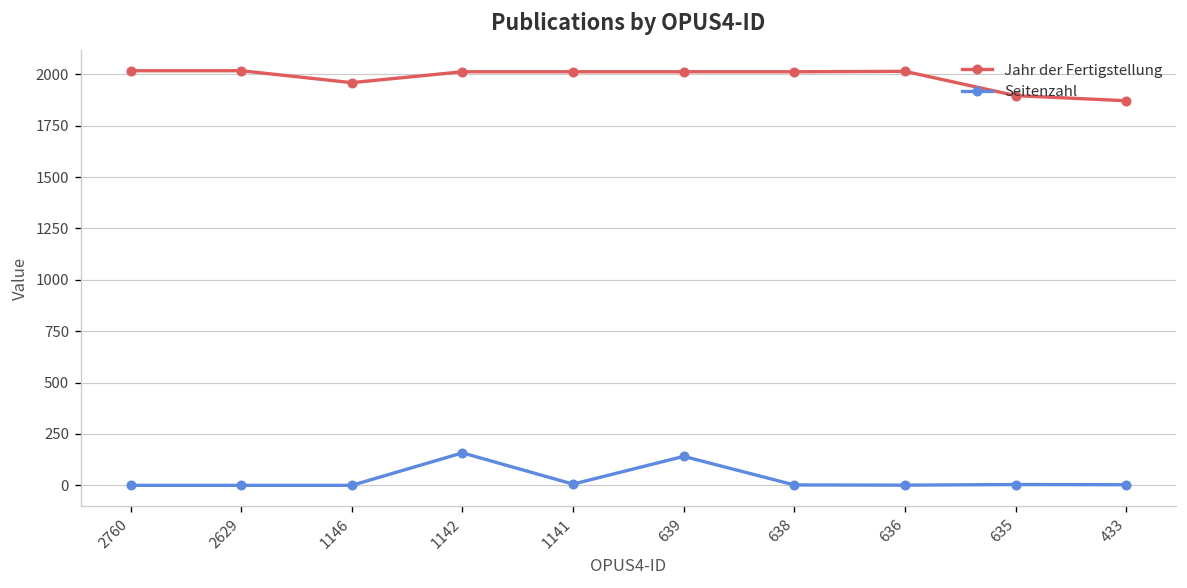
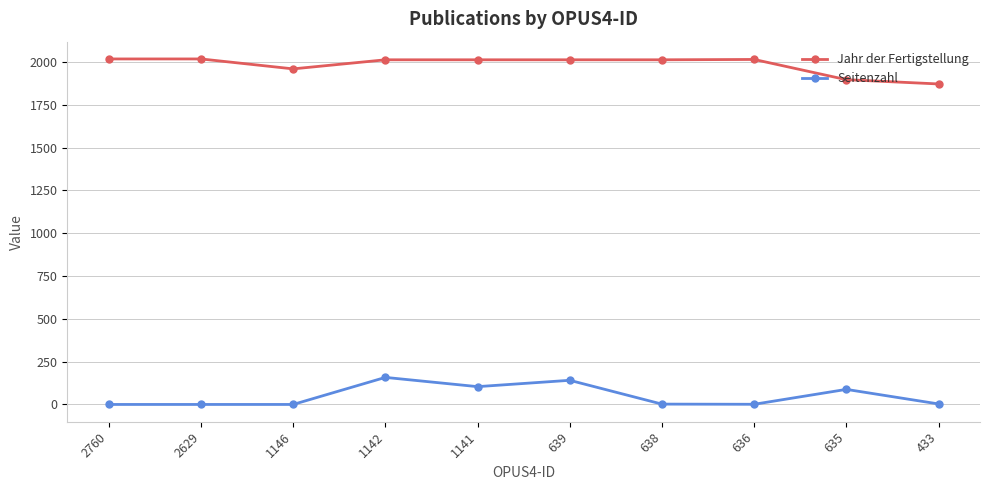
  {
    "Jahr der Fertigstellung": {
      "2760": 2020,
      "2629": 2020,
      "1146": 1960,
      "1142": 2010,
      "1141": 2010,
      "639": 2010,
      "638": 2010,
      "636": 2010,
      "635": 1900,
      "433": 1870
    },
    "Seitenzahl": {
      "2760": 0,
      "2629": 0,
      "1146": 0,
      "1142": 160,
-     "1141": 10,
+     "1141": 100,
      "639": 140,
      "638": 0,
      "636": 0,
-     "635": 0,
+     "635": 90,
      "433": 0
    }
  }
